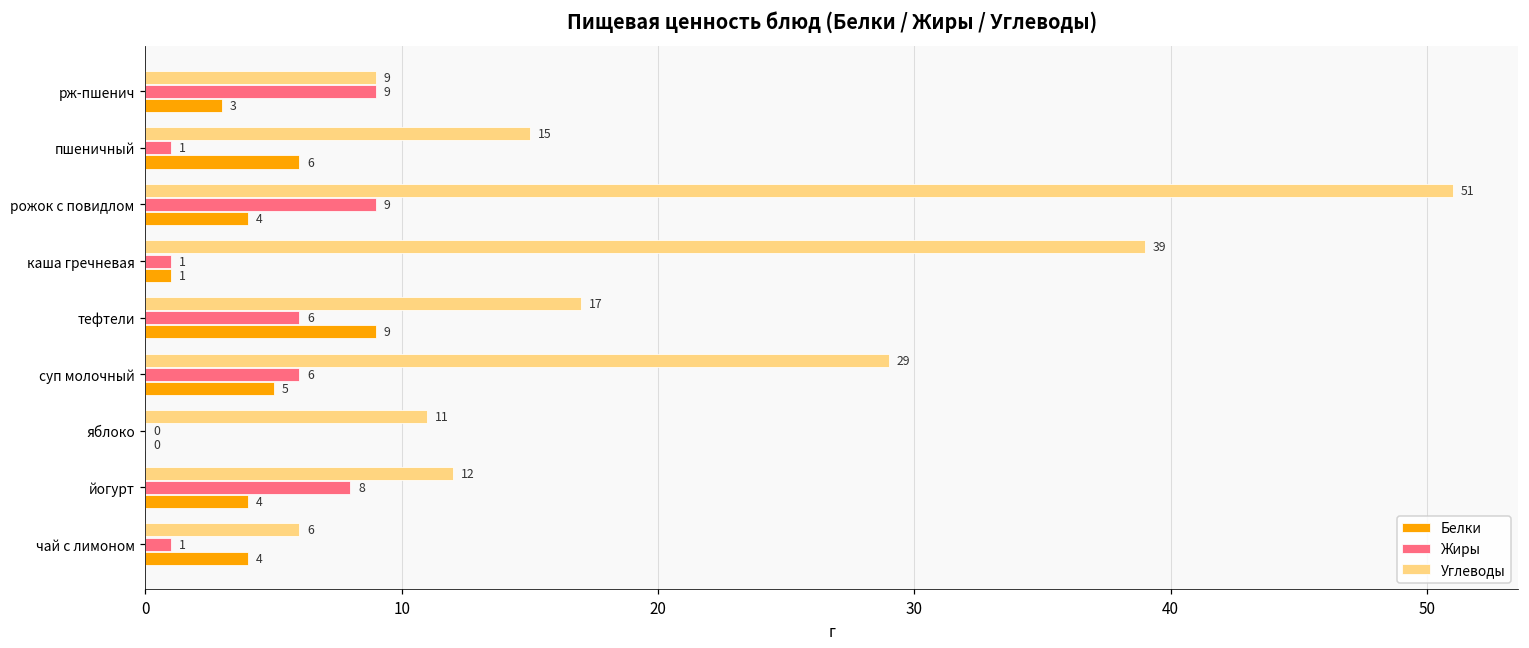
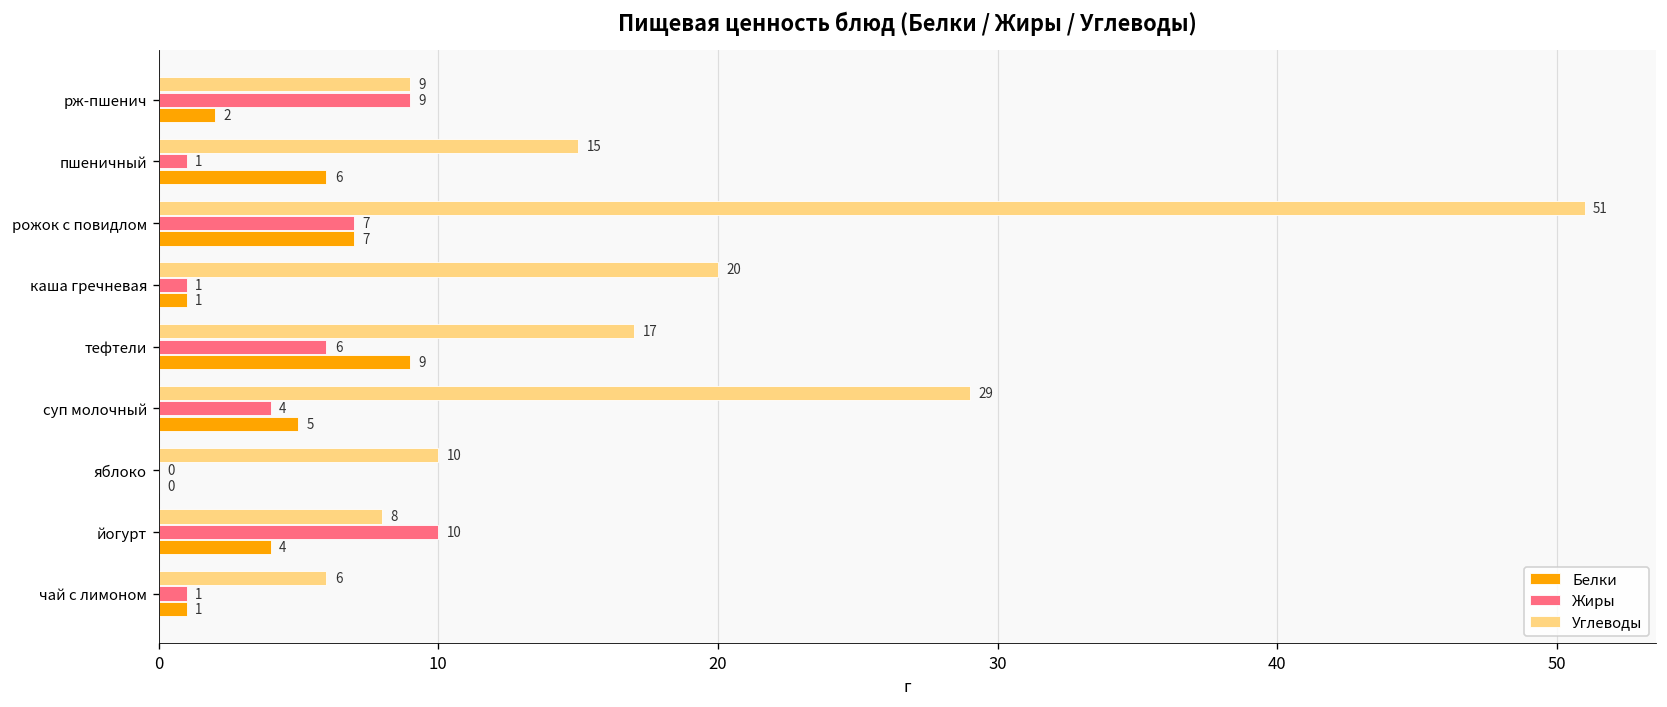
  {
    "Белки": {
-     "рж-пшенич": 3,
+     "рж-пшенич": 2,
      "пшеничный": 6,
-     "рожок с повидлом": 4,
+     "рожок с повидлом": 7,
      "каша гречневая": 1,
      "тефтели": 9,
      "суп молочный": 5,
      "яблоко": 0,
      "йогурт": 4,
-     "чай с лимоном": 4
+     "чай с лимоном": 1
    },
    "Жиры": {
      "рж-пшенич": 9,
      "пшеничный": 1,
-     "рожок с повидлом": 9,
+     "рожок с повидлом": 7,
      "каша гречневая": 1,
      "тефтели": 6,
-     "суп молочный": 6,
+     "суп молочный": 4,
      "яблоко": 0,
-     "йогурт": 8,
+     "йогурт": 10,
      "чай с лимоном": 1
    },
    "Углеводы": {
      "рж-пшенич": 9,
      "пшеничный": 15,
      "рожок с повидлом": 51,
-     "каша гречневая": 39,
+     "каша гречневая": 20,
      "тефтели": 17,
      "суп молочный": 29,
-     "яблоко": 11,
-     "йогурт": 12,
+     "яблоко": 10,
+     "йогурт": 8,
      "чай с лимоном": 6
    }
  }
